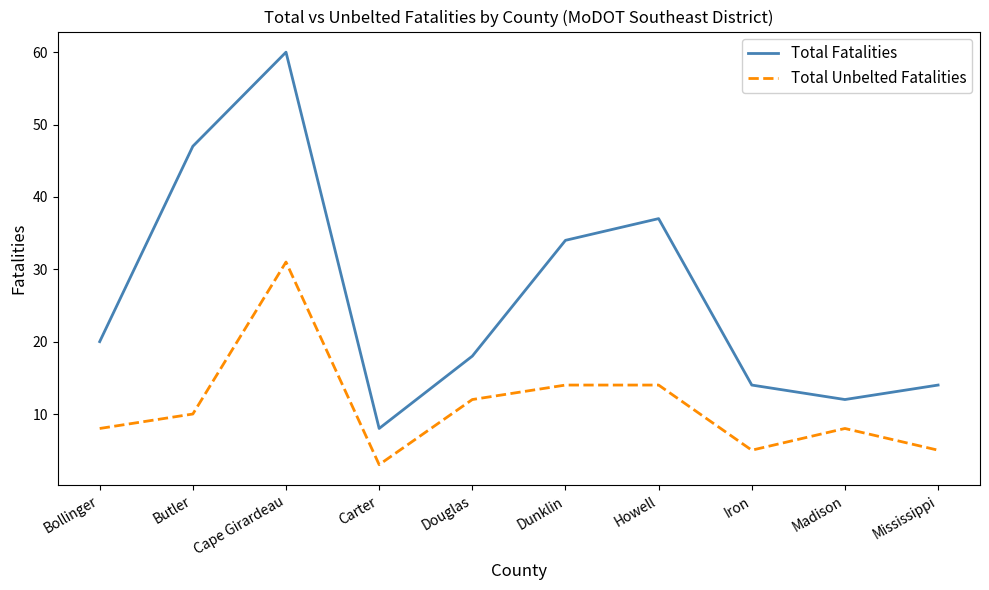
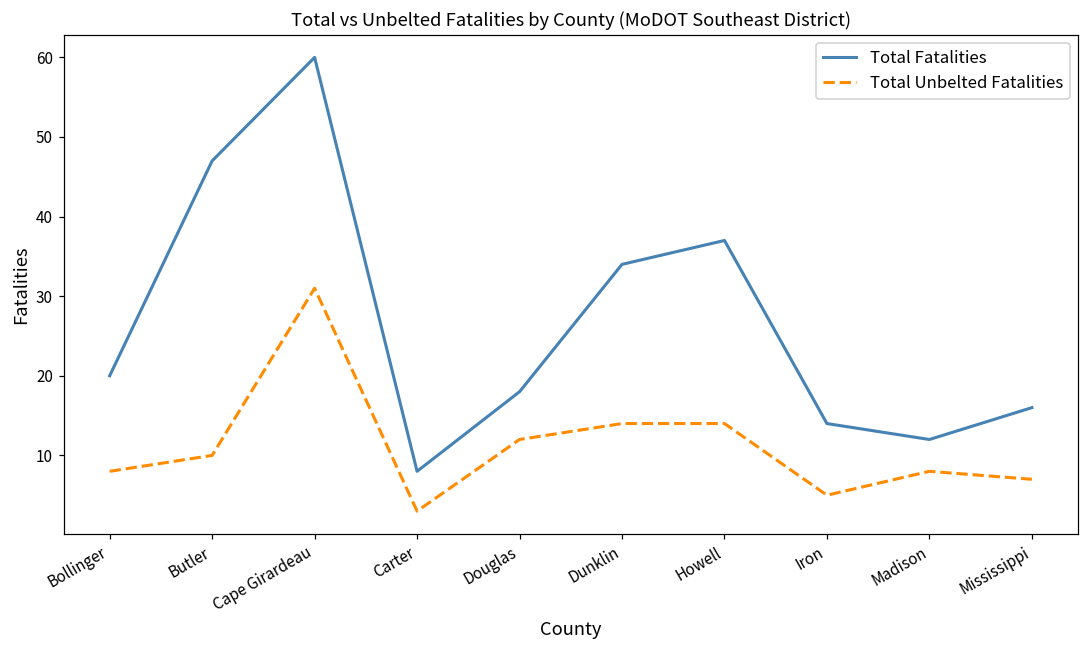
  {
    "Total Fatalities": {
      "Bollinger": 20,
      "Butler": 47,
      "Cape Girardeau": 60,
      "Carter": 8,
      "Douglas": 18,
      "Dunklin": 34,
      "Howell": 37,
      "Iron": 14,
      "Madison": 12,
-     "Mississippi": 14
+     "Mississippi": 16
    },
    "Total Unbelted Fatalities": {
      "Bollinger": 8,
      "Butler": 10,
      "Cape Girardeau": 31,
      "Carter": 3,
      "Douglas": 12,
      "Dunklin": 14,
      "Howell": 14,
      "Iron": 5,
      "Madison": 8,
-     "Mississippi": 5
+     "Mississippi": 7
    }
  }
